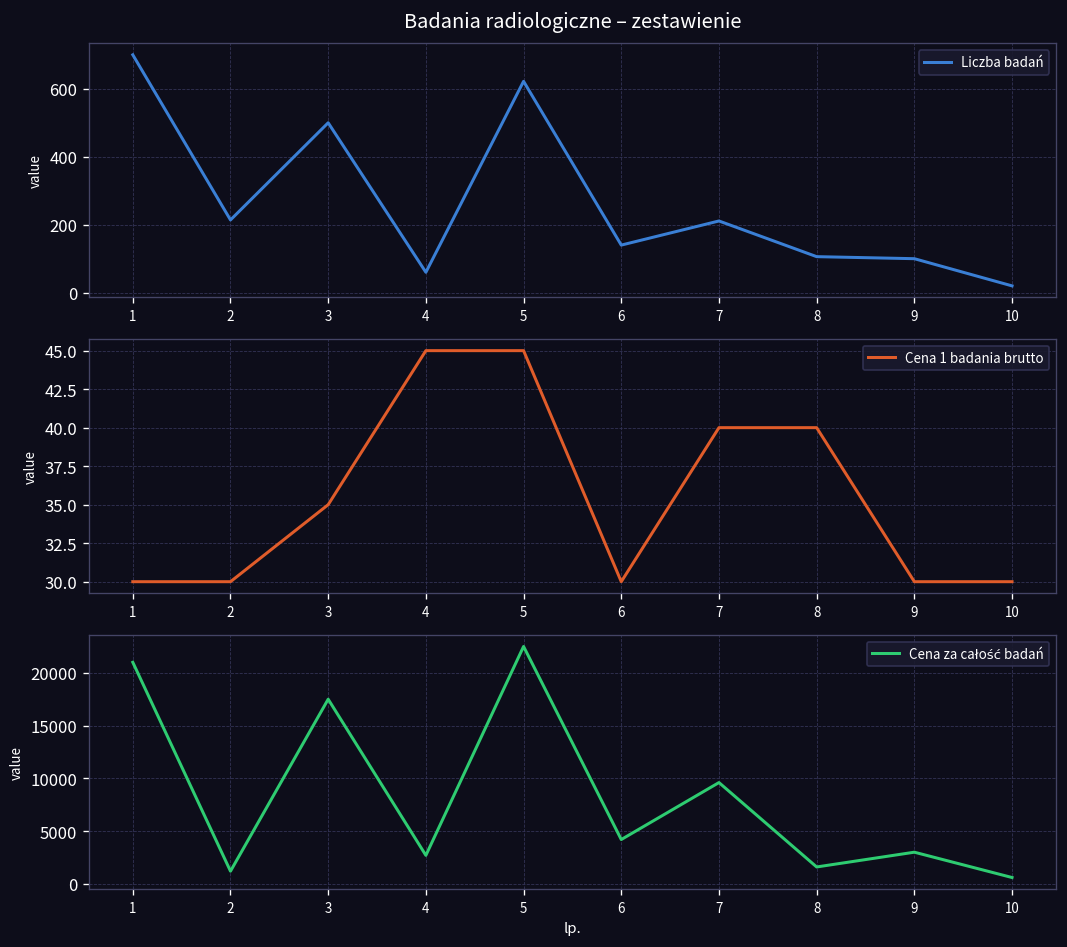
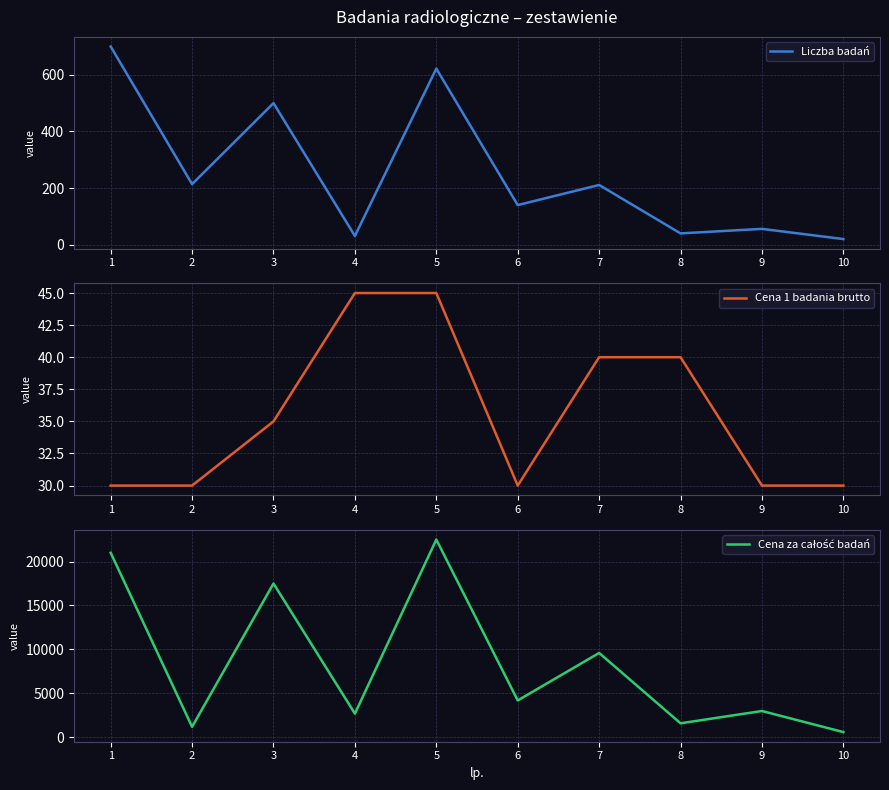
  {
    "Badania radiologiczne – zestawienie": {
      "1": 700,
      "2": 210,
      "3": 500,
-     "4": 60,
+     "4": 30,
      "5": 620,
      "6": 140,
      "7": 210,
-     "8": 110,
-     "9": 100,
+     "8": 40,
+     "9": 60,
      "10": 20
    }
  }
